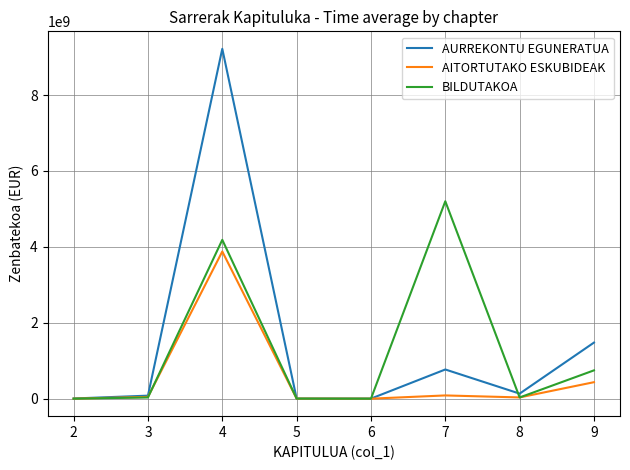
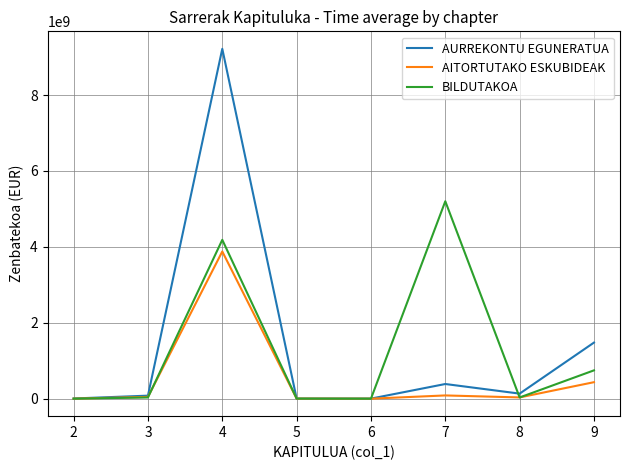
  {
    "AURREKONTU EGUNERATUA": {
      "4": 9200000000,
-     "7": 800000000,
+     "7": 400000000,
      "8": 100000000,
      "9": 1500000000
    },
    "AITORTUTAKO ESKUBIDEAK": {
      "4": 3900000000,
      "7": 100000000,
      "9": 400000000
    },
    "BILDUTAKOA": {
      "4": 4200000000,
      "7": 5200000000,
      "9": 700000000
    }
  }
